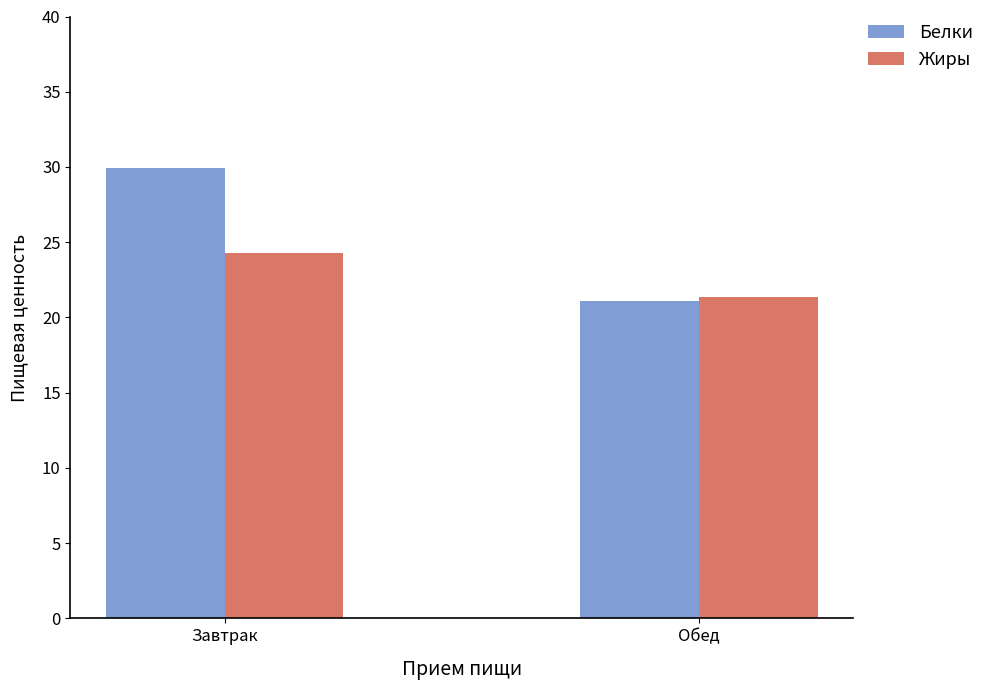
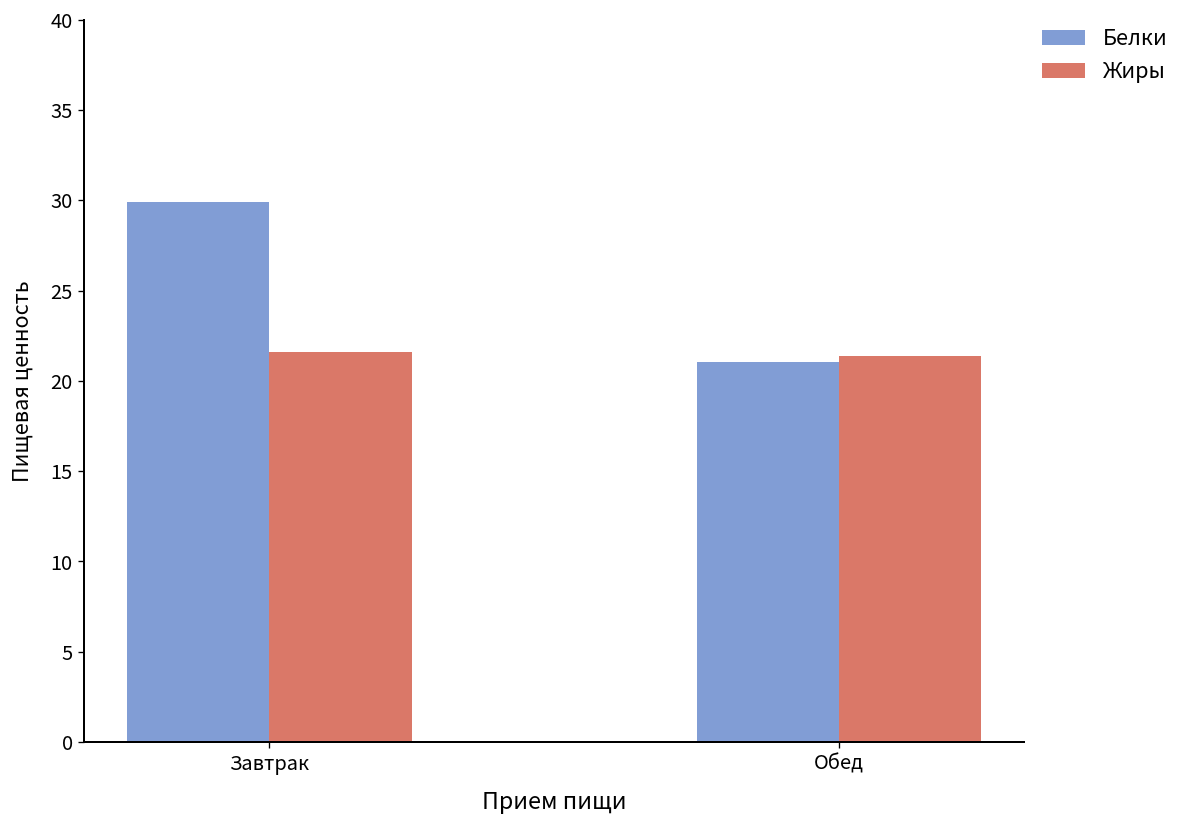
  {
    "Белки": {
      "Завтрак": 29.9,
      "Обед": 21.1
    },
    "Жиры": {
-     "Завтрак": 24.3,
+     "Завтрак": 21.6,
      "Обед": 21.4
    }
  }
